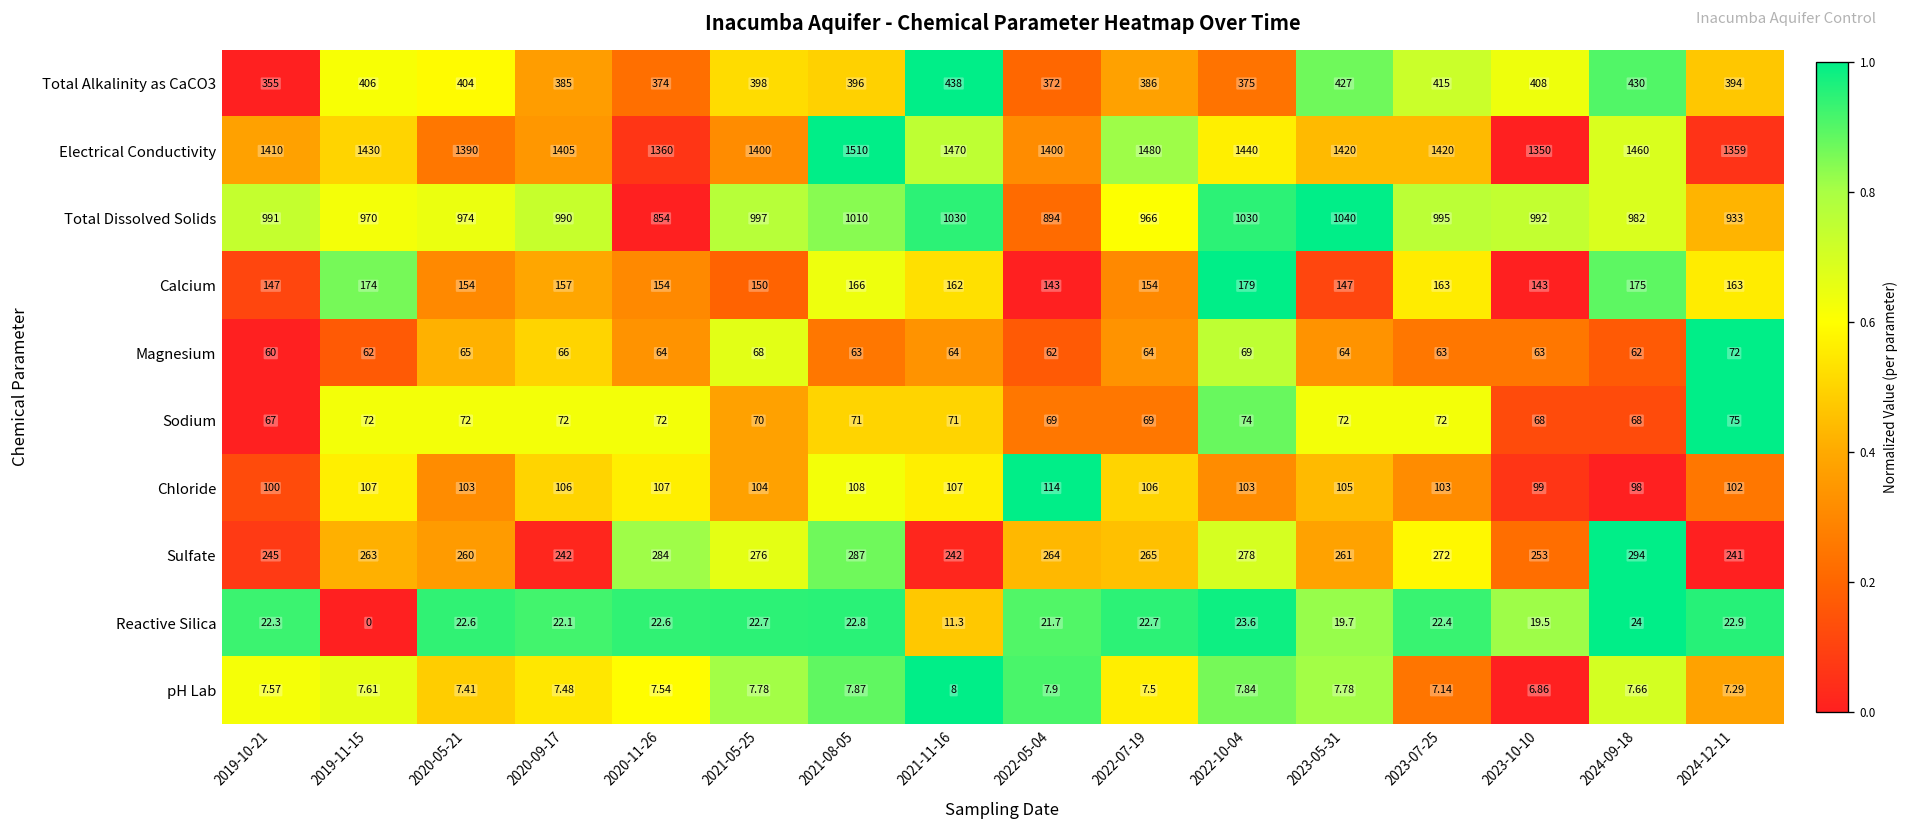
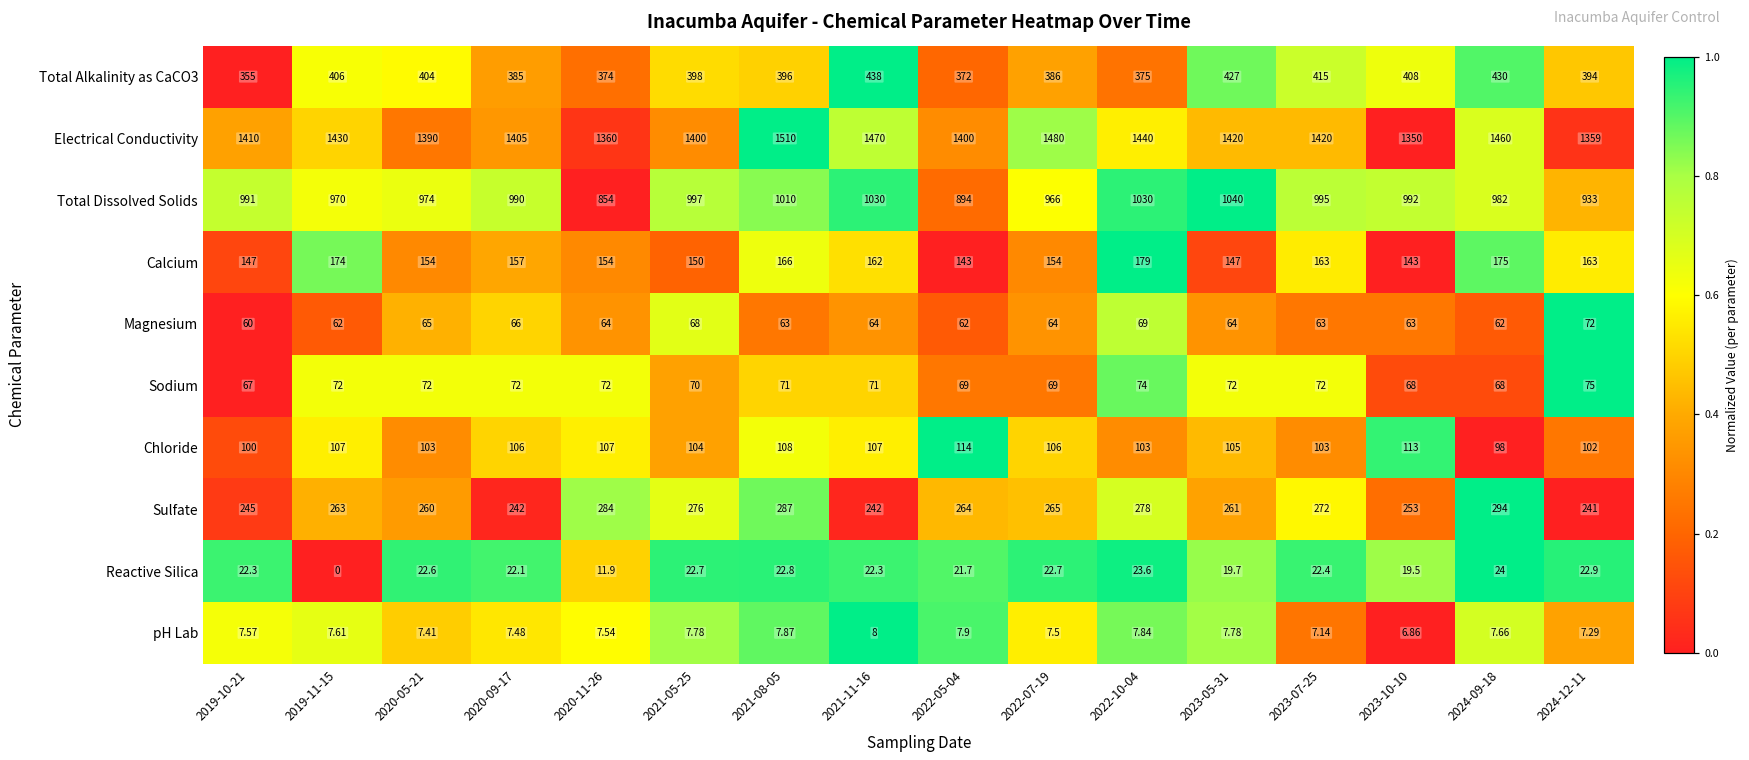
  {
    "Chloride": {
-     "2023-10-10": 99
+     "2023-10-10": 113
    },
    "Reactive Silica": {
-     "2020-11-26": 22.6,
-     "2021-11-16": 11.3
+     "2020-11-26": 11.9,
+     "2021-11-16": 22.3
    }
  }
